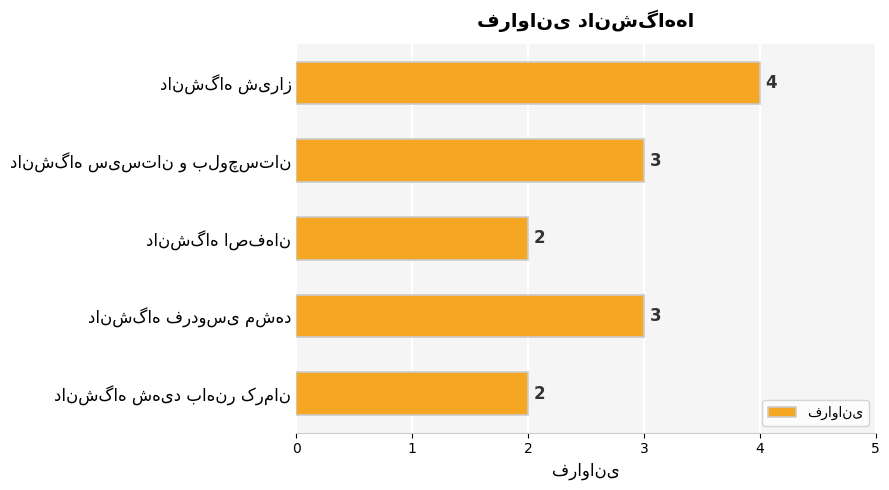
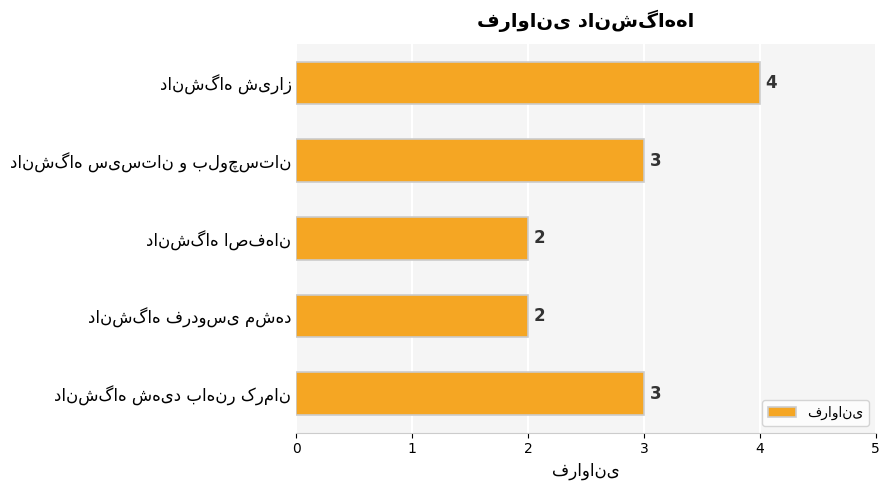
  {
    "دانشگاه شیراز": 4,
    "دانشگاه سیستان و بلوچستان": 3,
    "دانشگاه اصفهان": 2,
-   "دانشگاه فردوسی مشهد": 3,
-   "دانشگاه شهید باهنر کرمان": 2
+   "دانشگاه فردوسی مشهد": 2,
+   "دانشگاه شهید باهنر کرمان": 3
  }
